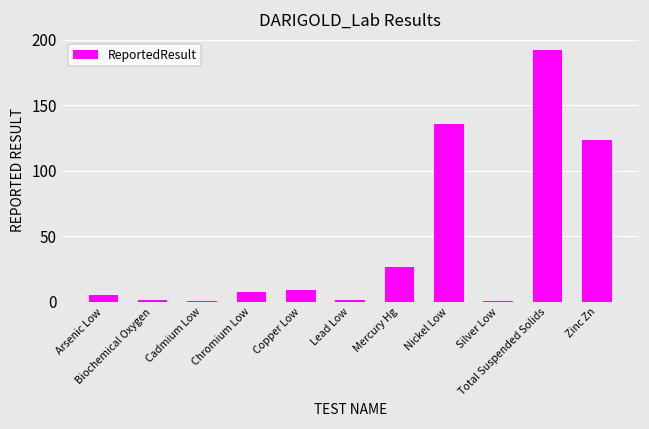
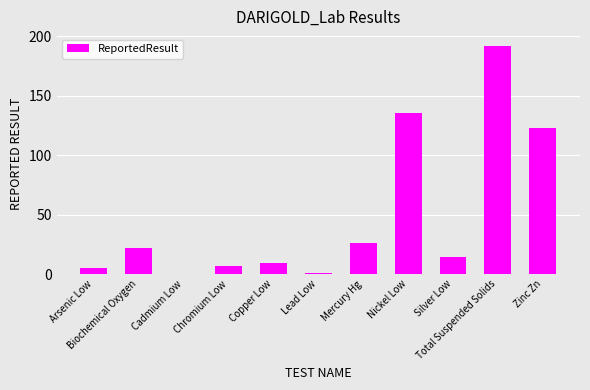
  {
    "Arsenic Low": 5,
-   "Biochemical Oxygen": 1,
+   "Biochemical Oxygen": 22,
    "Chromium Low": 7,
    "Copper Low": 9,
    "Mercury Hg": 26,
    "Nickel Low": 135,
-   "Silver Low": 0,
+   "Silver Low": 14,
    "Total Suspended Solids": 192,
    "Zinc Zn": 123
  }
